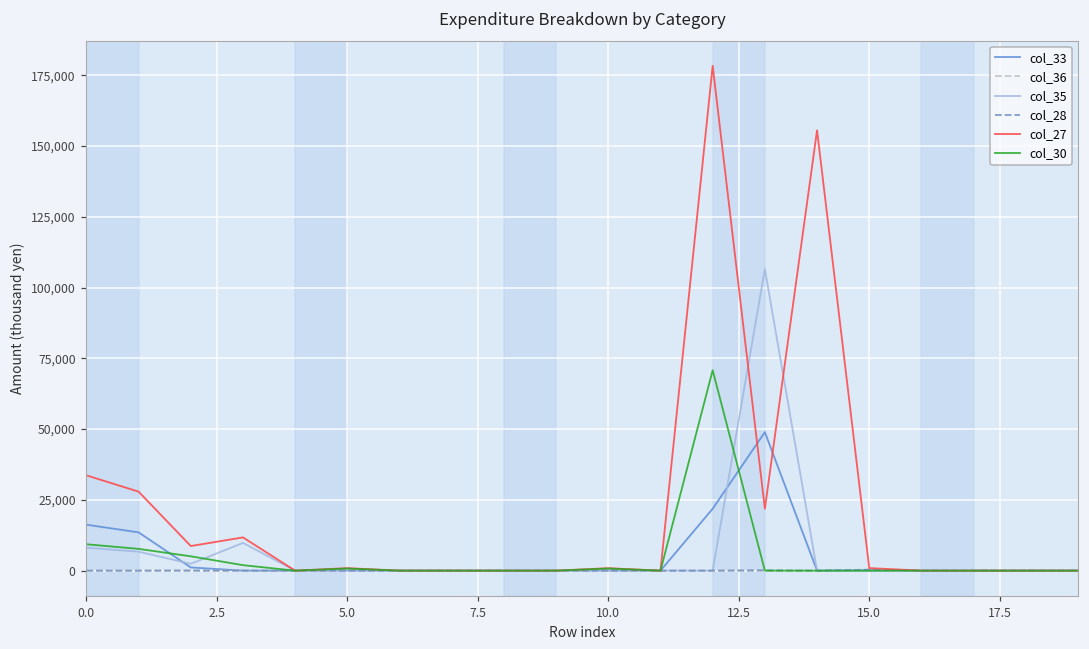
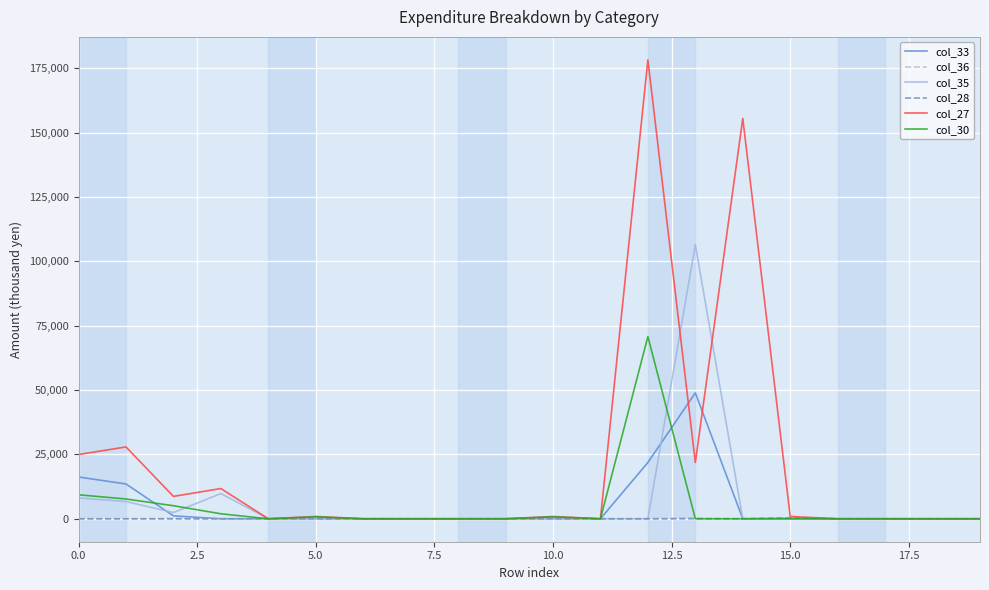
  {
    "col_27": {
-     "0.0": "34,000"
+     "0.0": "25,000"
    },
    "col_30": {
      "0.0": "9,000"
    }
  }
